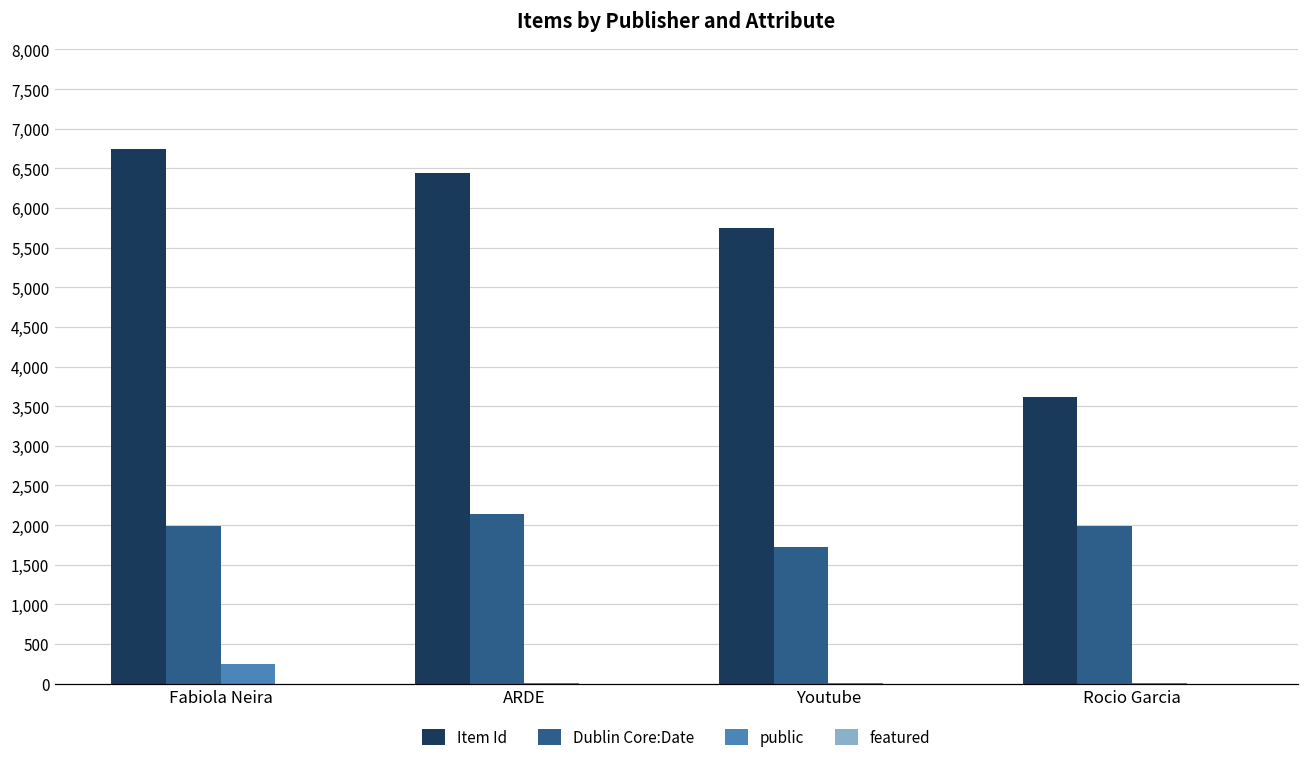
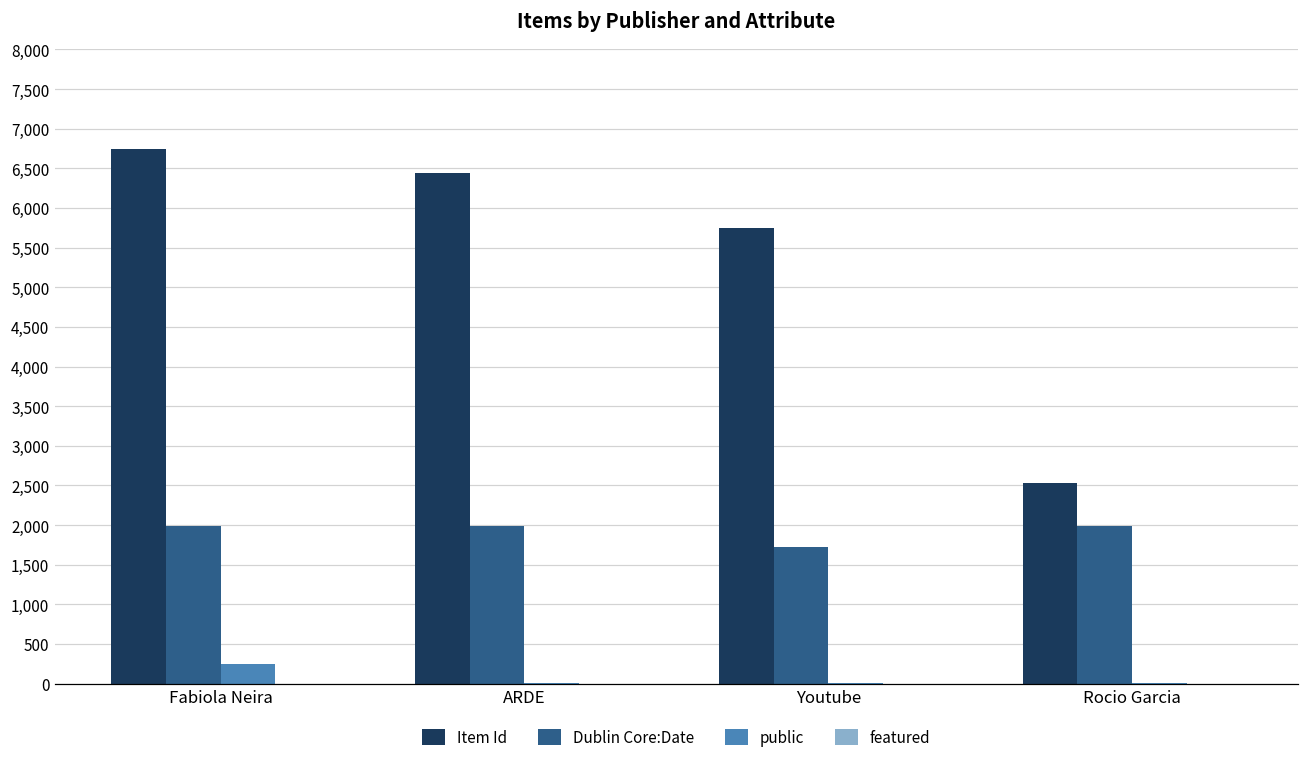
  {
    "Item Id": {
      "Fabiola Neira": "6,700",
      "ARDE": "6,400",
      "Youtube": "5,700",
-     "Rocio Garcia": "3,600"
+     "Rocio Garcia": "2,500"
    },
    "Dublin Core:Date": {
      "Fabiola Neira": "2,000",
-     "ARDE": "2,100",
+     "ARDE": "2,000",
      "Youtube": "1,700",
      "Rocio Garcia": "2,000"
    },
    "public": {
      "Fabiola Neira": "300"
    },
    "featured": {
      "Fabiola Neira": "0",
      "ARDE": "0",
      "Youtube": "0",
      "Rocio Garcia": "0"
    }
  }
